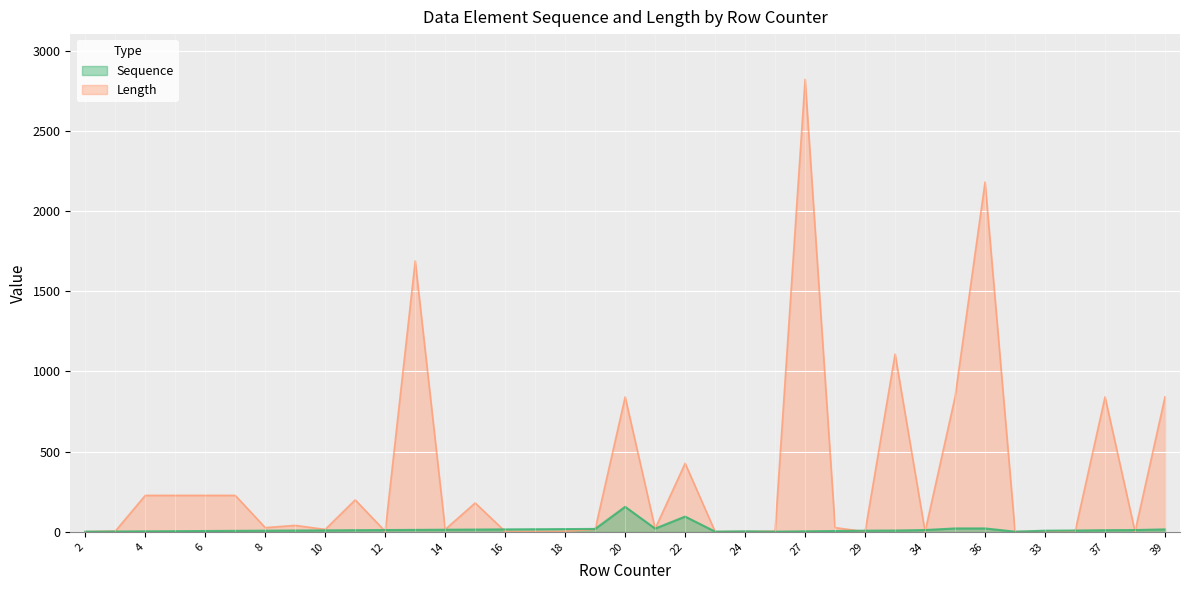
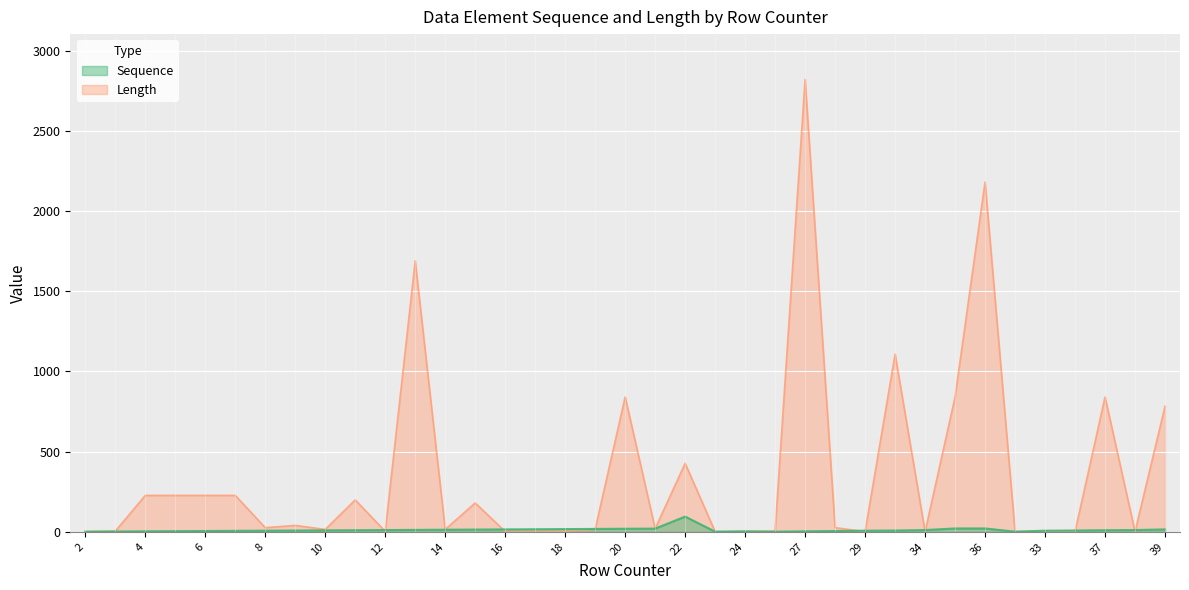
  {
    "Length": {
      "4": 230,
      "6": 230,
      "8": 30,
      "20": 840,
      "22": 430,
      "36": 2180,
      "37": 840,
-     "39": 840
+     "39": 780
    },
    "Sequence": {
      "4": 0,
      "6": 10,
      "8": 10,
-     "20": 160,
+     "20": 20,
      "22": 100,
      "36": 20,
      "37": 10,
      "39": 20
    }
  }
